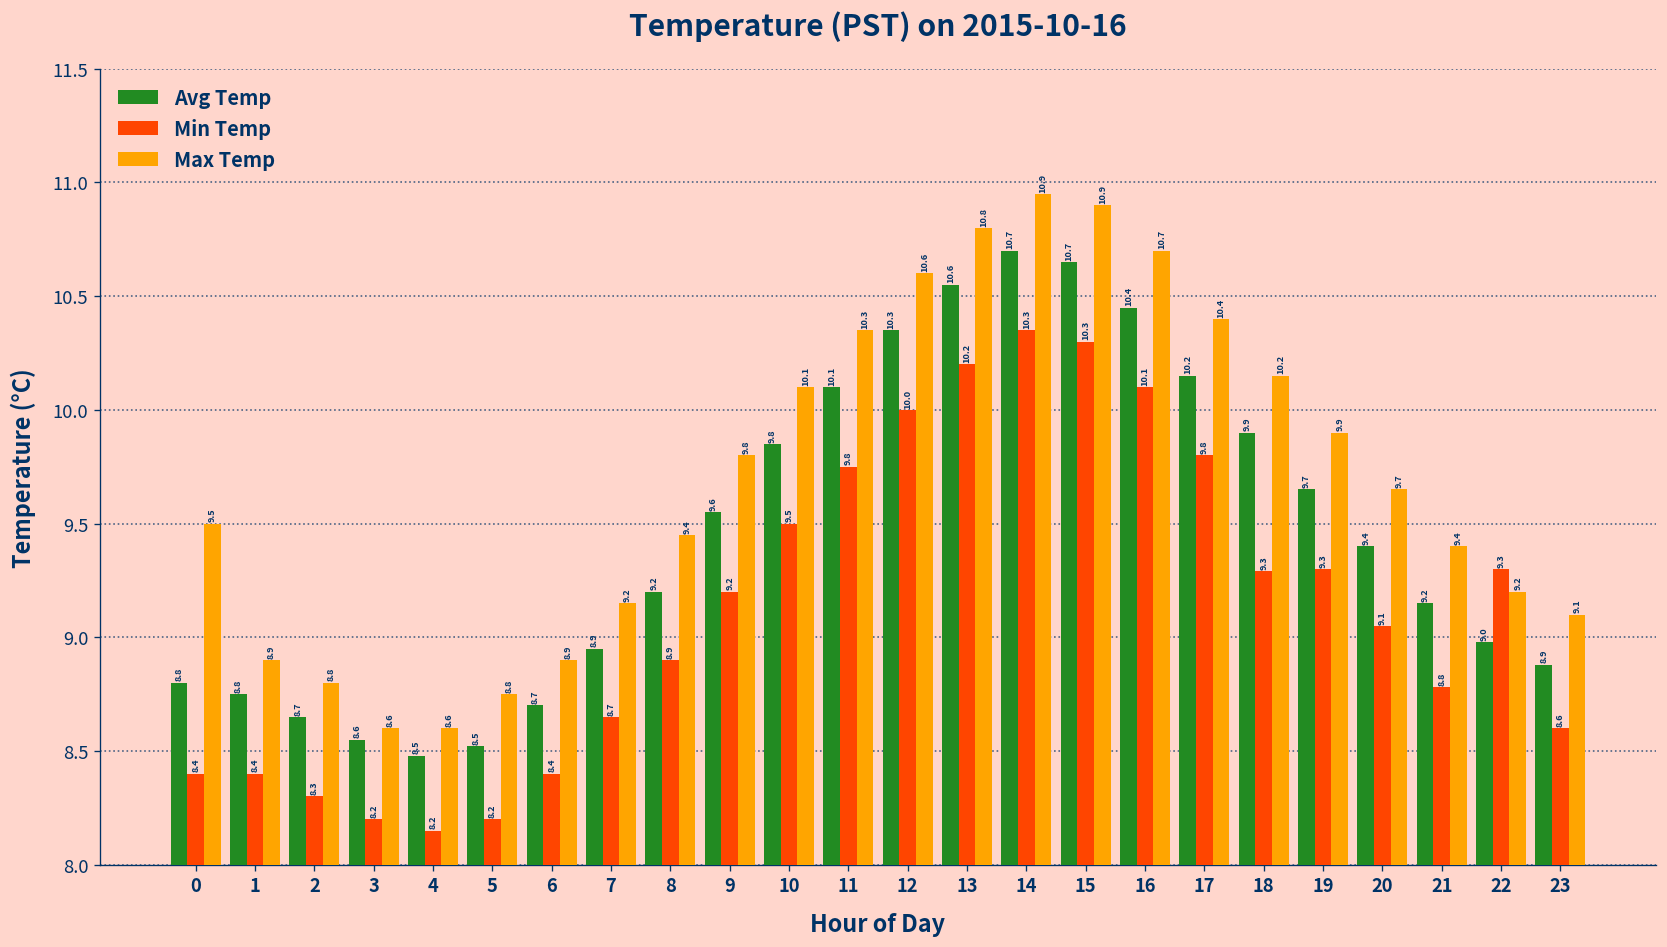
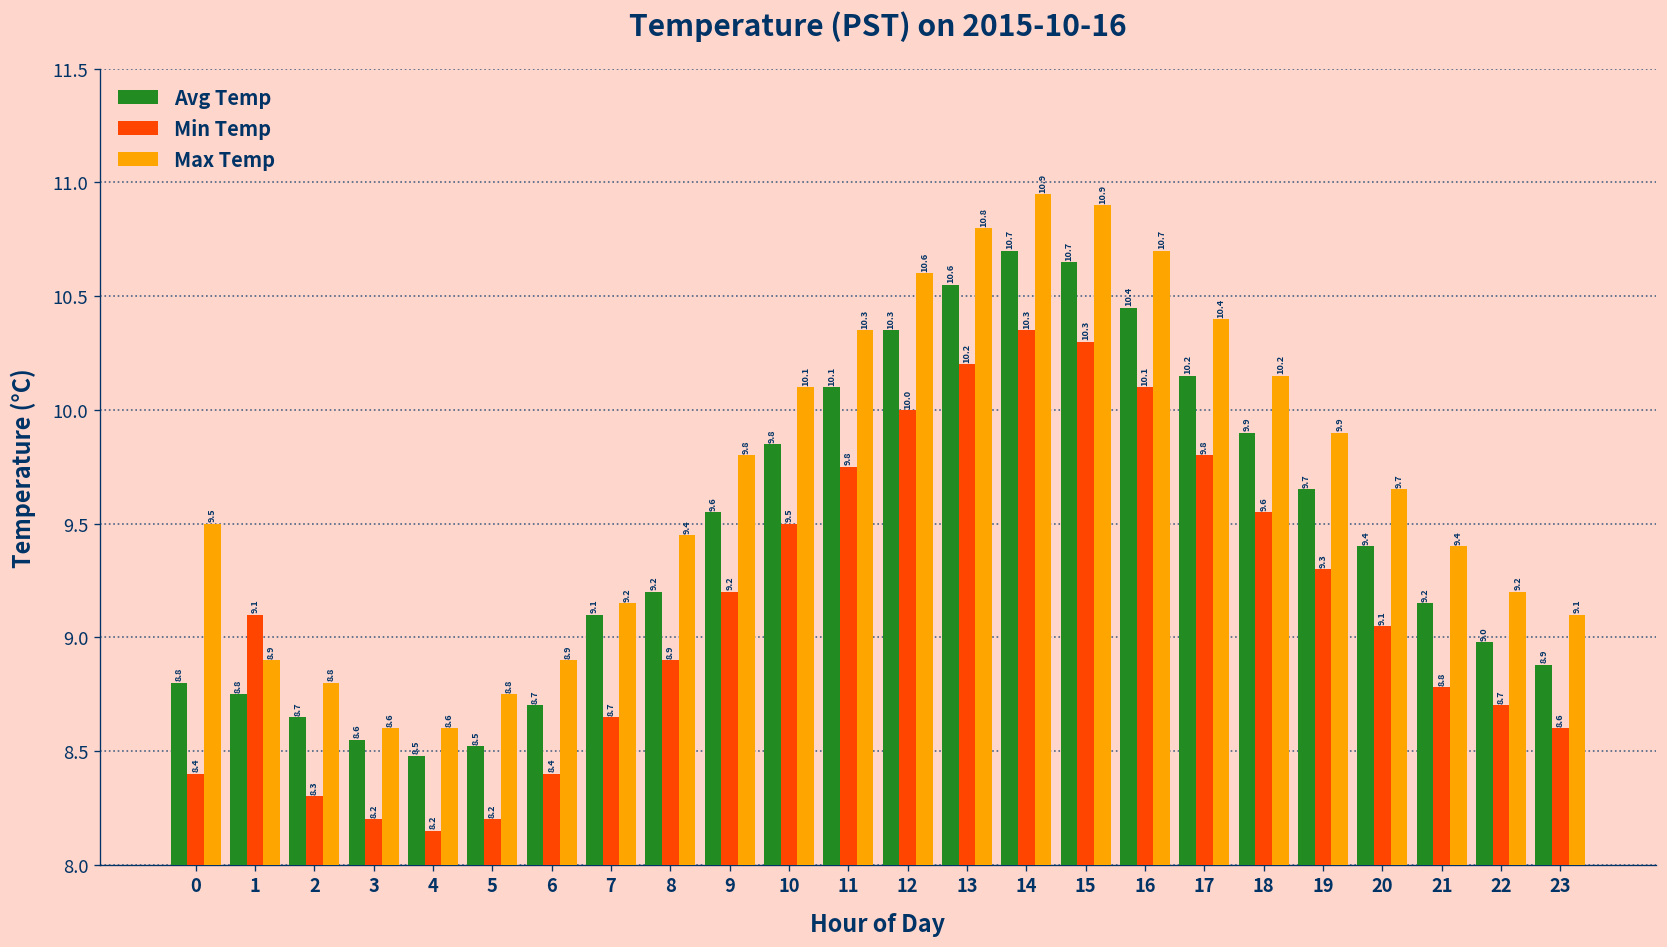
  {
    "Avg Temp": {
      "0": 8.8,
      "1": 8.8,
      "2": 8.7,
      "3": 8.6,
      "4": 8.5,
      "5": 8.5,
      "6": 8.7,
-     "7": 8.9,
+     "7": 9.1,
      "8": 9.2,
      "9": 9.6,
      "10": 9.8,
      "11": 10.1,
      "12": 10.3,
      "13": 10.6,
      "14": 10.7,
      "15": 10.7,
      "16": 10.4,
      "17": 10.2,
      "18": 9.9,
      "19": 9.7,
      "20": 9.4,
      "21": 9.2,
      "22": 9.0,
      "23": 8.9
    },
    "Min Temp": {
      "0": 8.4,
-     "1": 8.4,
+     "1": 9.1,
      "2": 8.3,
      "3": 8.2,
      "4": 8.2,
      "5": 8.2,
      "6": 8.4,
      "7": 8.7,
      "8": 8.9,
      "9": 9.2,
      "10": 9.5,
      "11": 9.8,
      "12": 10.0,
      "13": 10.2,
      "14": 10.3,
      "15": 10.3,
      "16": 10.1,
      "17": 9.8,
-     "18": 9.3,
+     "18": 9.6,
      "19": 9.3,
      "20": 9.1,
      "21": 8.8,
-     "22": 9.3,
+     "22": 8.7,
      "23": 8.6
    },
    "Max Temp": {
      "0": 9.5,
      "1": 8.9,
      "2": 8.8,
      "3": 8.6,
      "4": 8.6,
      "5": 8.8,
      "6": 8.9,
      "7": 9.2,
      "8": 9.4,
      "9": 9.8,
      "10": 10.1,
      "11": 10.3,
      "12": 10.6,
      "13": 10.8,
      "14": 10.9,
      "15": 10.9,
      "16": 10.7,
      "17": 10.4,
      "18": 10.2,
      "19": 9.9,
      "20": 9.7,
      "21": 9.4,
      "22": 9.2,
      "23": 9.1
    }
  }
